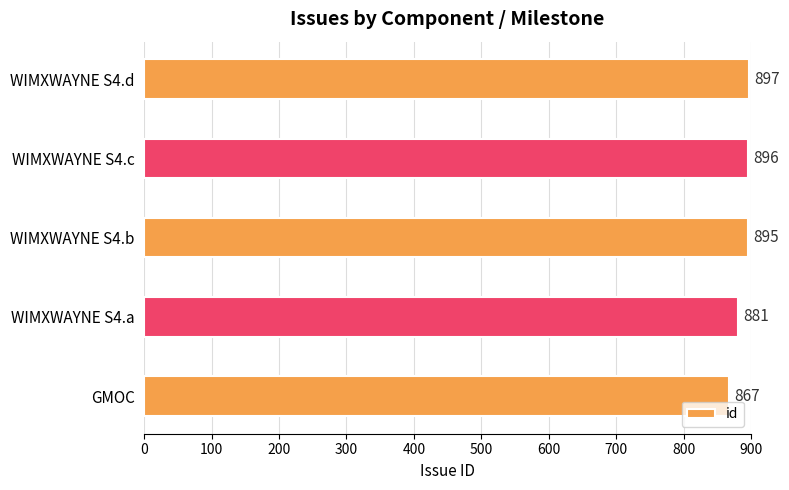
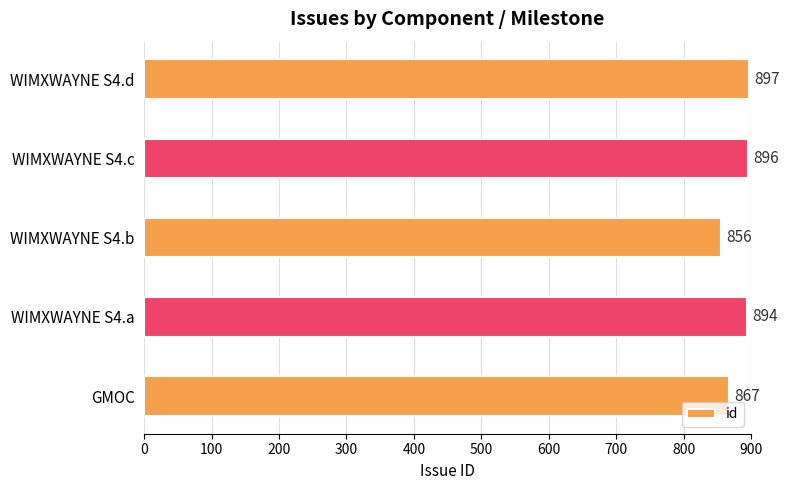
  {
    "WIMXWAYNE S4.d": 897,
    "WIMXWAYNE S4.c": 896,
-   "WIMXWAYNE S4.b": 895,
-   "WIMXWAYNE S4.a": 881
+   "WIMXWAYNE S4.b": 856,
+   "WIMXWAYNE S4.a": 894
  }
